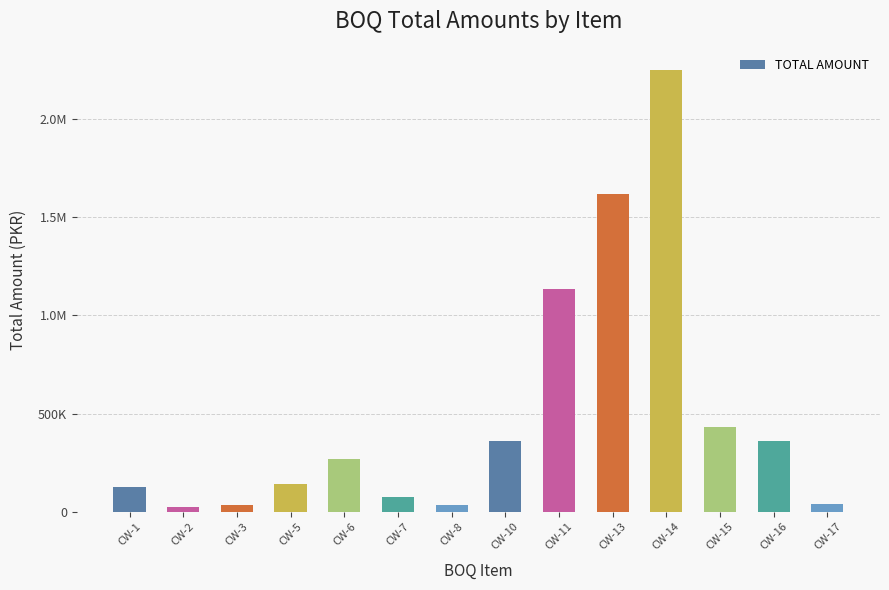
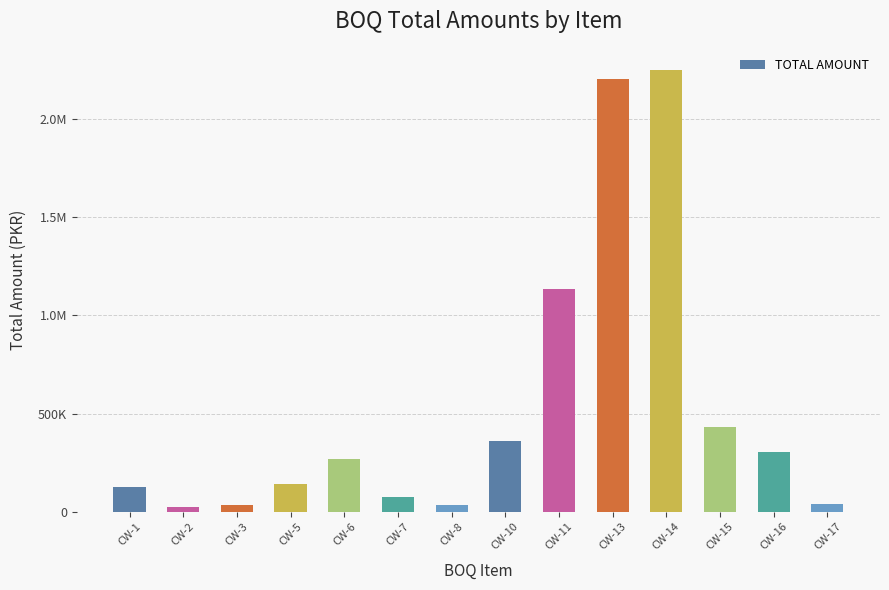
  {
    "CW-1": 130000,
    "CW-2": 20000,
    "CW-3": 30000,
    "CW-5": 140000,
    "CW-6": 270000,
    "CW-7": 70000,
    "CW-8": 30000,
    "CW-10": 360000,
    "CW-11": 1140000,
-   "CW-13": 1620000,
+   "CW-13": 2200000,
    "CW-14": 2250000,
    "CW-15": 430000,
-   "CW-16": 360000,
+   "CW-16": 300000,
    "CW-17": 40000
  }
